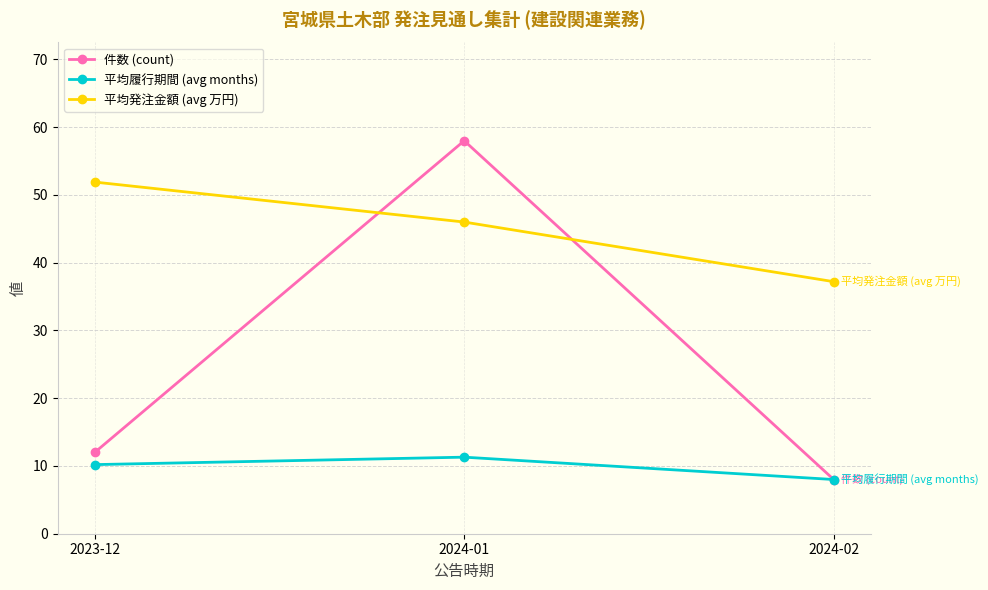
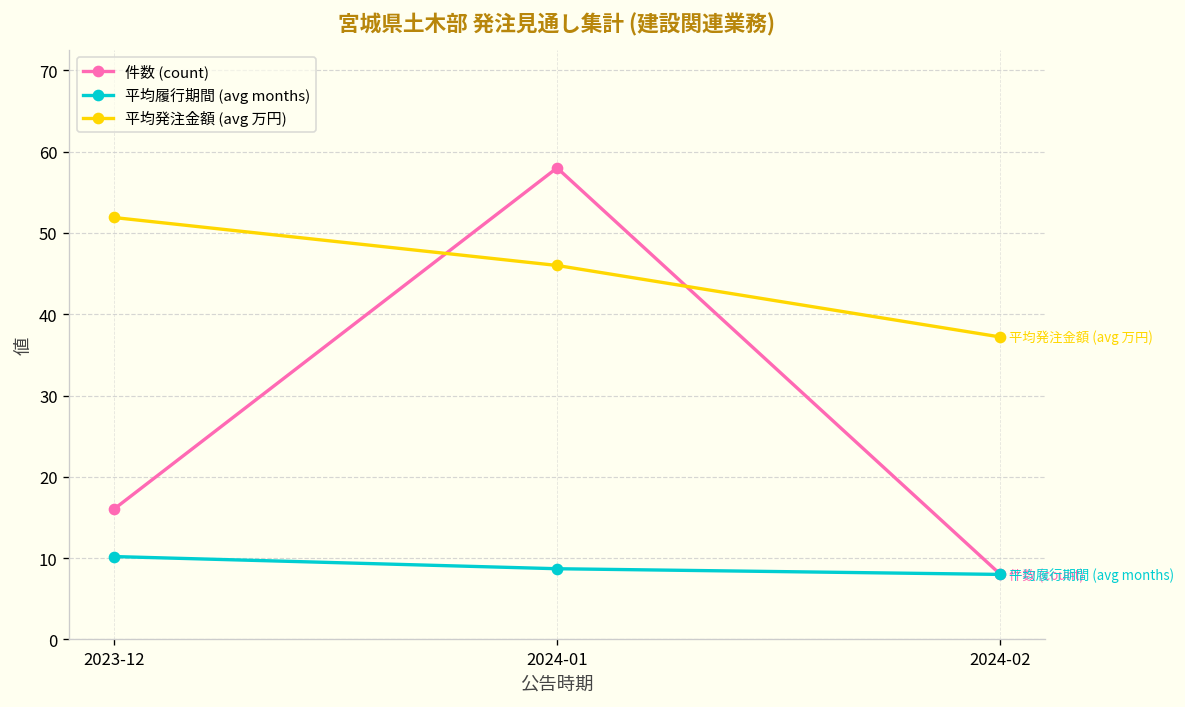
  {
    "件数 (count)": {
-     "2023-12": 12,
+     "2023-12": 16,
      "2024-01": 58
    },
    "平均履行期間 (avg months)": {
      "2023-12": 10,
-     "2024-01": 11
+     "2024-01": 9
    },
    "平均発注金額 (avg 万円)": {
      "2023-12": 52,
      "2024-01": 46,
      "2024-02": 37
    }
  }
